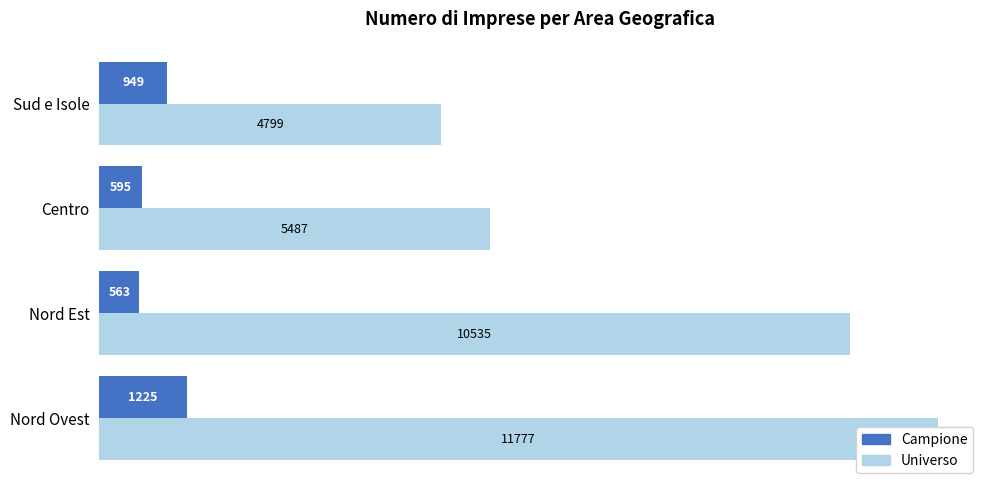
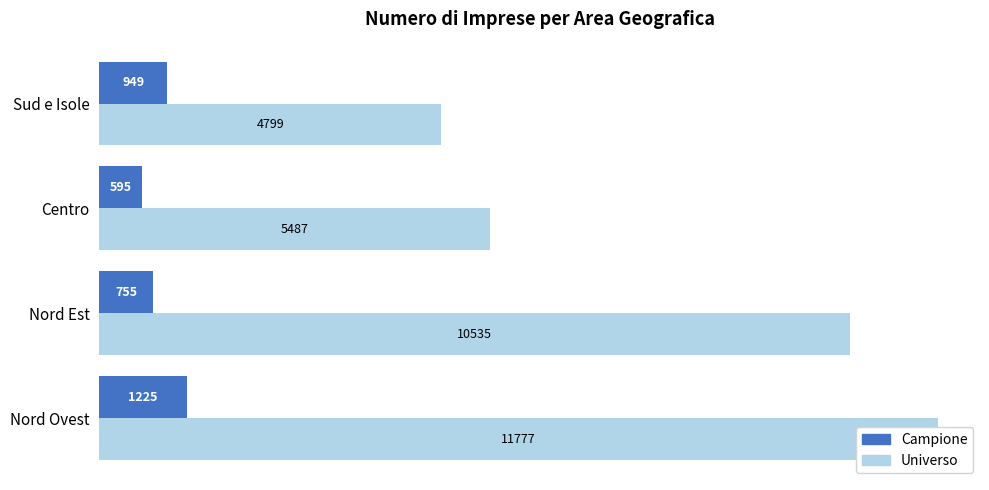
  {
    "Campione": {
      "Sud e Isole": 949,
      "Centro": 595,
-     "Nord Est": 563,
+     "Nord Est": 755,
      "Nord Ovest": 1225
    },
    "Universo": {
      "Sud e Isole": 4799,
      "Centro": 5487,
      "Nord Est": 10535
    }
  }
